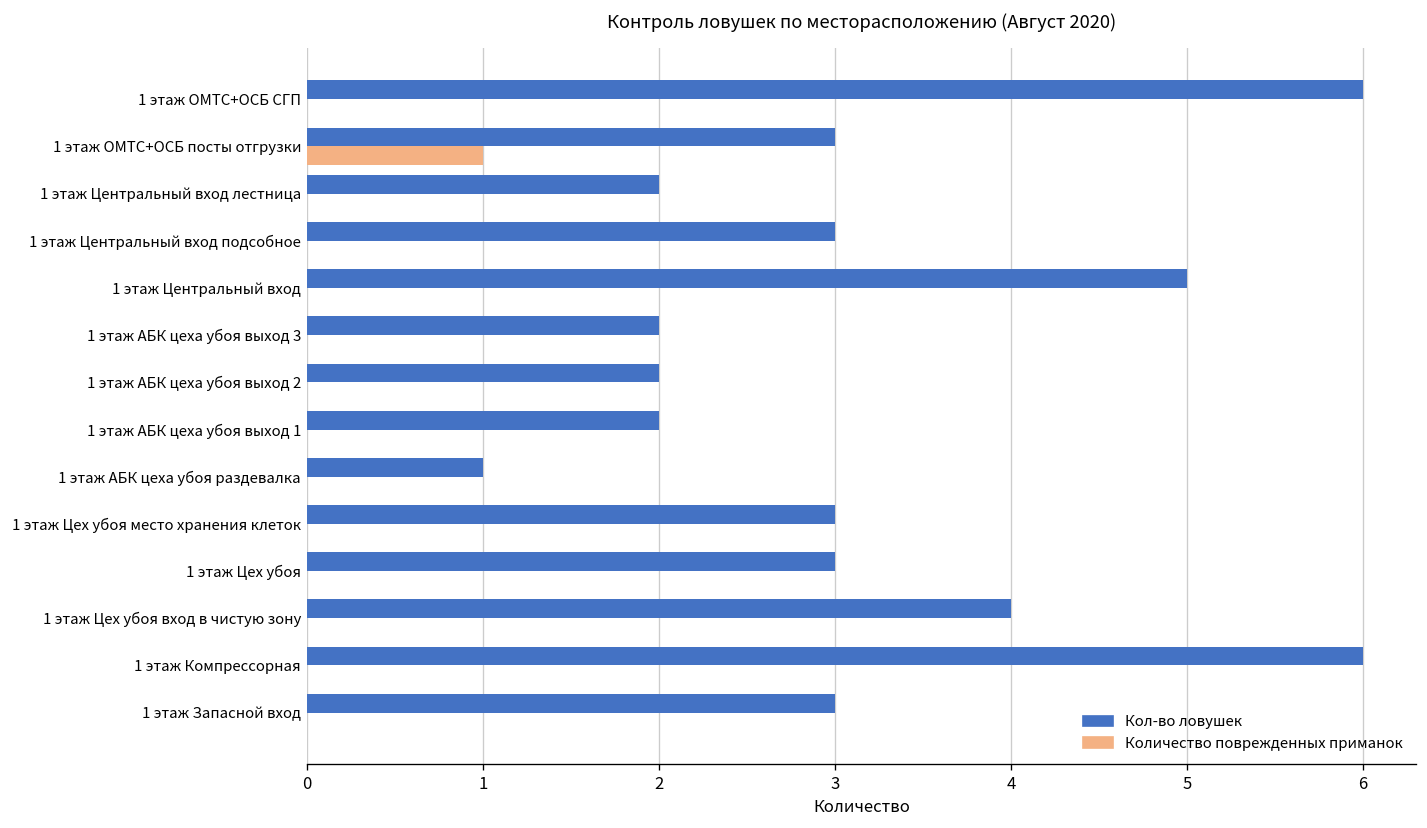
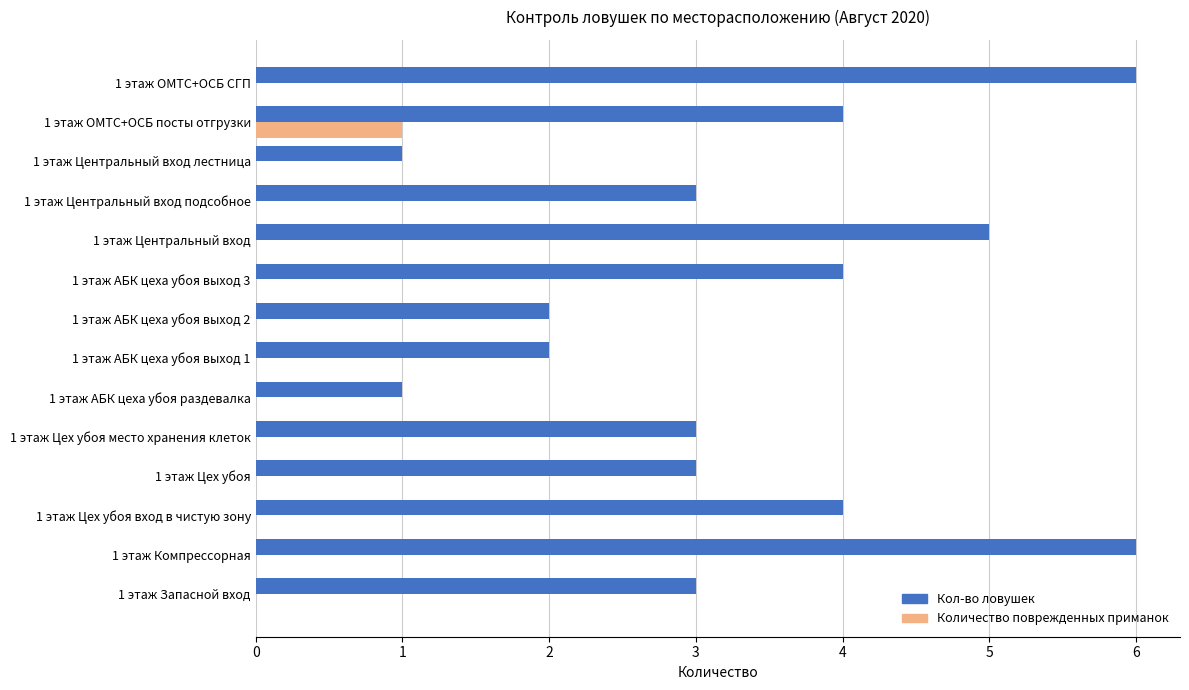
  {
    "Кол-во ловушек": {
      "1 этаж ОМТС+ОСБ СГП": 6,
-     "1 этаж ОМТС+ОСБ посты отгрузки": 3,
-     "1 этаж Центральный вход лестница": 2,
+     "1 этаж ОМТС+ОСБ посты отгрузки": 4,
+     "1 этаж Центральный вход лестница": 1,
      "1 этаж Центральный вход подсобное": 3,
      "1 этаж Центральный вход": 5,
-     "1 этаж АБК цеха убоя выход 3": 2,
+     "1 этаж АБК цеха убоя выход 3": 4,
      "1 этаж АБК цеха убоя выход 2": 2,
      "1 этаж АБК цеха убоя выход 1": 2,
      "1 этаж АБК цеха убоя раздевалка": 1,
      "1 этаж Цех убоя место хранения клеток": 3,
      "1 этаж Цех убоя": 3,
      "1 этаж Цех убоя вход в чистую зону": 4,
      "1 этаж Компрессорная": 6,
      "1 этаж Запасной вход": 3
    },
    "Количество поврежденных приманок": {
      "1 этаж ОМТС+ОСБ СГП": 0,
      "1 этаж ОМТС+ОСБ посты отгрузки": 1,
      "1 этаж Центральный вход лестница": 0,
      "1 этаж Центральный вход подсобное": 0,
      "1 этаж Центральный вход": 0,
      "1 этаж АБК цеха убоя выход 3": 0,
      "1 этаж АБК цеха убоя выход 2": 0,
      "1 этаж АБК цеха убоя выход 1": 0,
      "1 этаж АБК цеха убоя раздевалка": 0,
      "1 этаж Цех убоя место хранения клеток": 0,
      "1 этаж Цех убоя": 0,
      "1 этаж Цех убоя вход в чистую зону": 0,
      "1 этаж Компрессорная": 0,
      "1 этаж Запасной вход": 0
    }
  }
